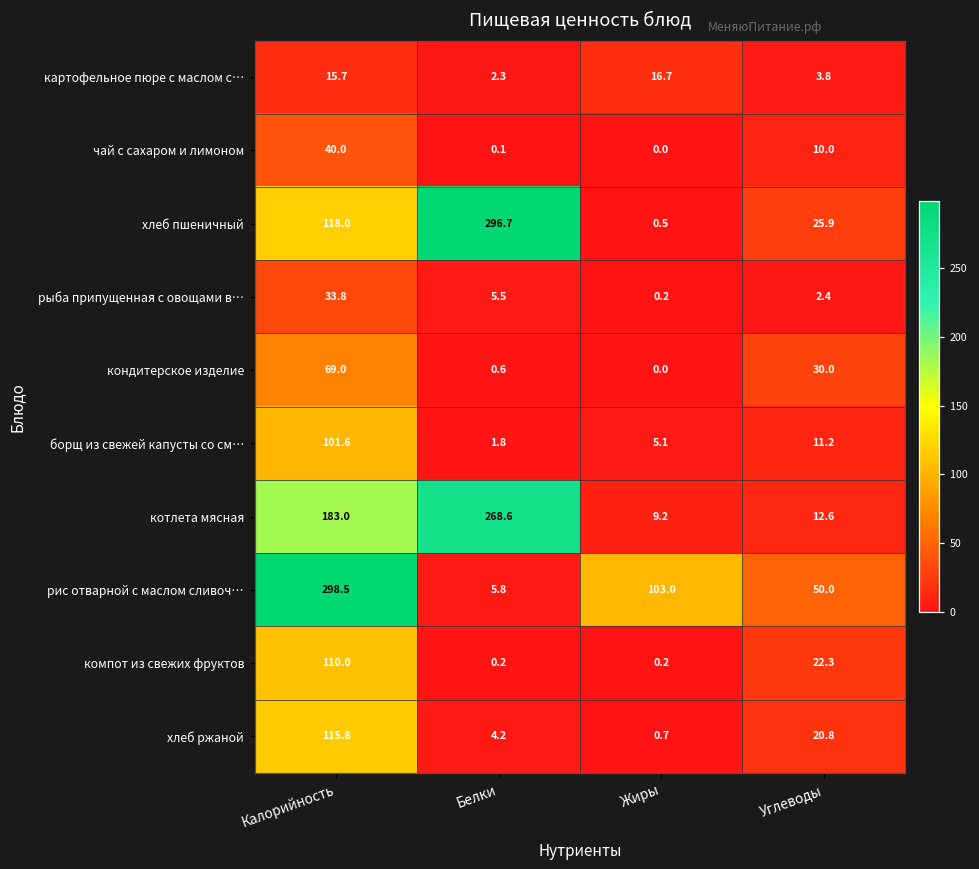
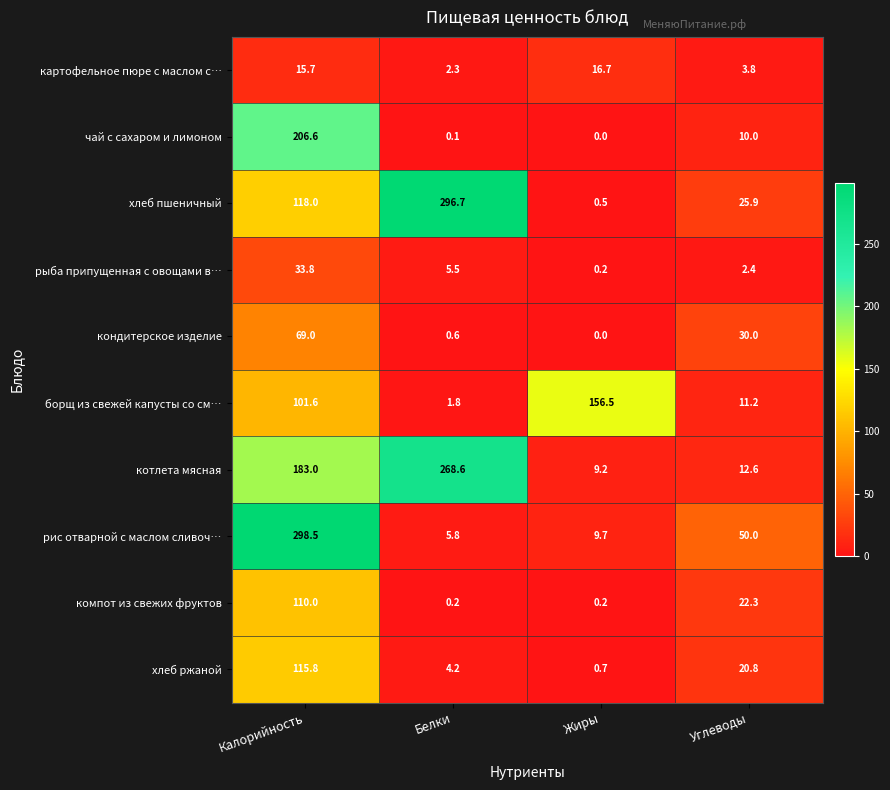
  {
    "картофельное пюре с маслом с…": {
      "Калорийность": 15.7,
      "Белки": 2.3,
      "Жиры": 16.7,
      "Углеводы": 3.8
    },
    "чай с сахаром и лимоном": {
-     "Калорийность": 40.0,
+     "Калорийность": 206.6,
      "Белки": 0.1,
      "Жиры": 0.0,
      "Углеводы": 10.0
    },
    "хлеб пшеничный": {
      "Калорийность": 118.0,
      "Белки": 296.7,
      "Жиры": 0.5,
      "Углеводы": 25.9
    },
    "рыба припущенная с овощами в…": {
      "Калорийность": 33.8,
      "Белки": 5.5,
      "Жиры": 0.2,
      "Углеводы": 2.4
    },
    "кондитерское изделие": {
      "Калорийность": 69.0,
      "Белки": 0.6,
      "Жиры": 0.0,
      "Углеводы": 30.0
    },
    "борщ из свежей капусты со см…": {
      "Калорийность": 101.6,
      "Белки": 1.8,
-     "Жиры": 5.1,
+     "Жиры": 156.5,
      "Углеводы": 11.2
    },
    "котлета мясная": {
      "Калорийность": 183.0,
      "Белки": 268.6,
      "Жиры": 9.2,
      "Углеводы": 12.6
    },
    "рис отварной с маслом сливоч…": {
      "Калорийность": 298.5,
      "Белки": 5.8,
-     "Жиры": 103.0,
+     "Жиры": 9.7,
      "Углеводы": 50.0
    },
    "компот из свежих фруктов": {
      "Калорийность": 110.0,
      "Белки": 0.2,
      "Жиры": 0.2,
      "Углеводы": 22.3
    },
    "хлеб ржаной": {
      "Калорийность": 115.8,
      "Белки": 4.2,
      "Жиры": 0.7,
      "Углеводы": 20.8
    }
  }
